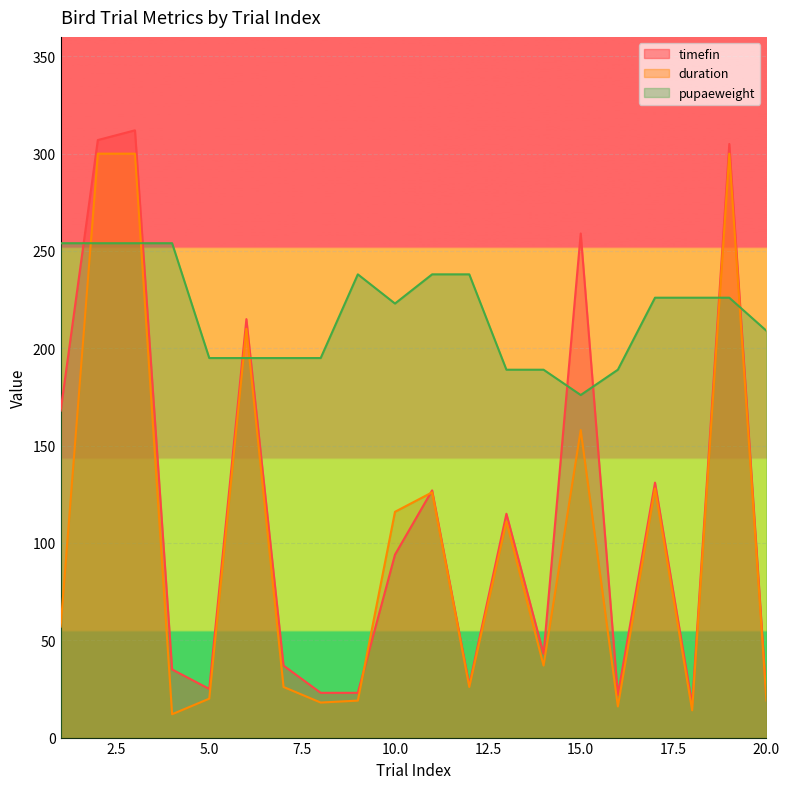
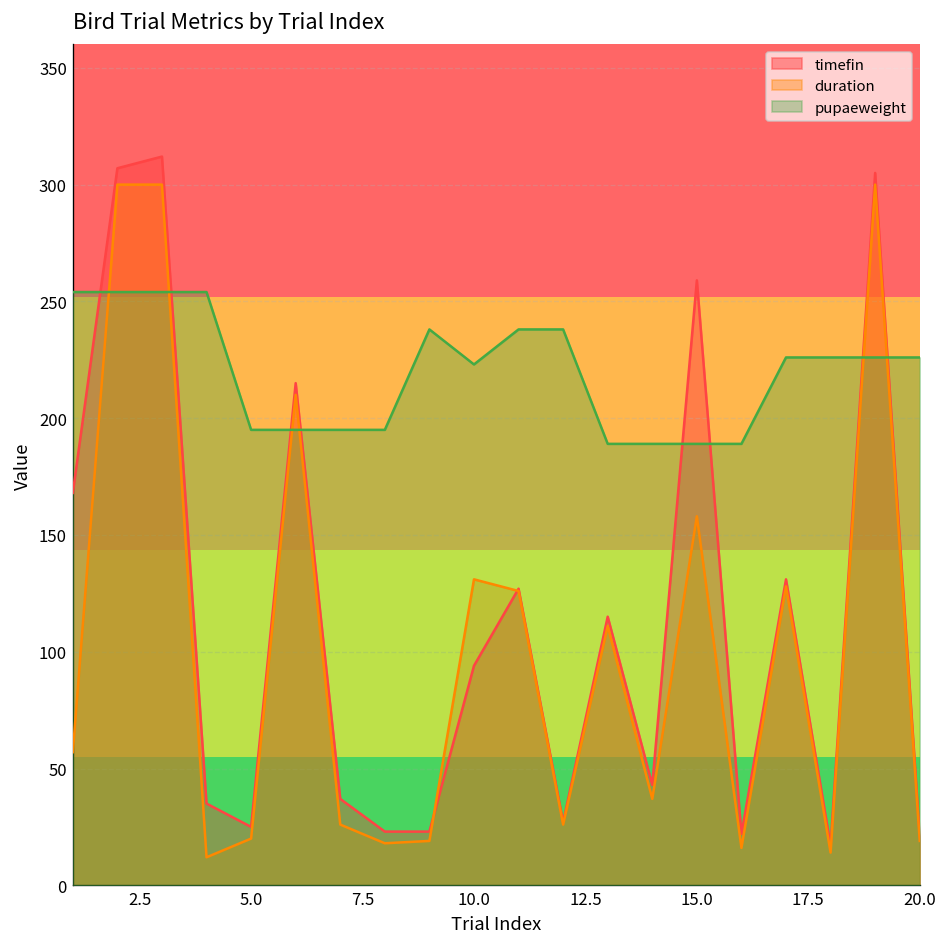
  {
    "timefin": {
      "5.0": 25,
      "10.0": 94,
      "15.0": 259,
      "20.0": 21
    },
    "duration": {
      "5.0": 20,
-     "10.0": 116,
+     "10.0": 131,
      "15.0": 158,
      "20.0": 19
    },
    "pupaeweight": {
      "5.0": 195,
      "10.0": 223,
-     "15.0": 176,
-     "20.0": 209
+     "15.0": 189,
+     "20.0": 226
    }
  }
